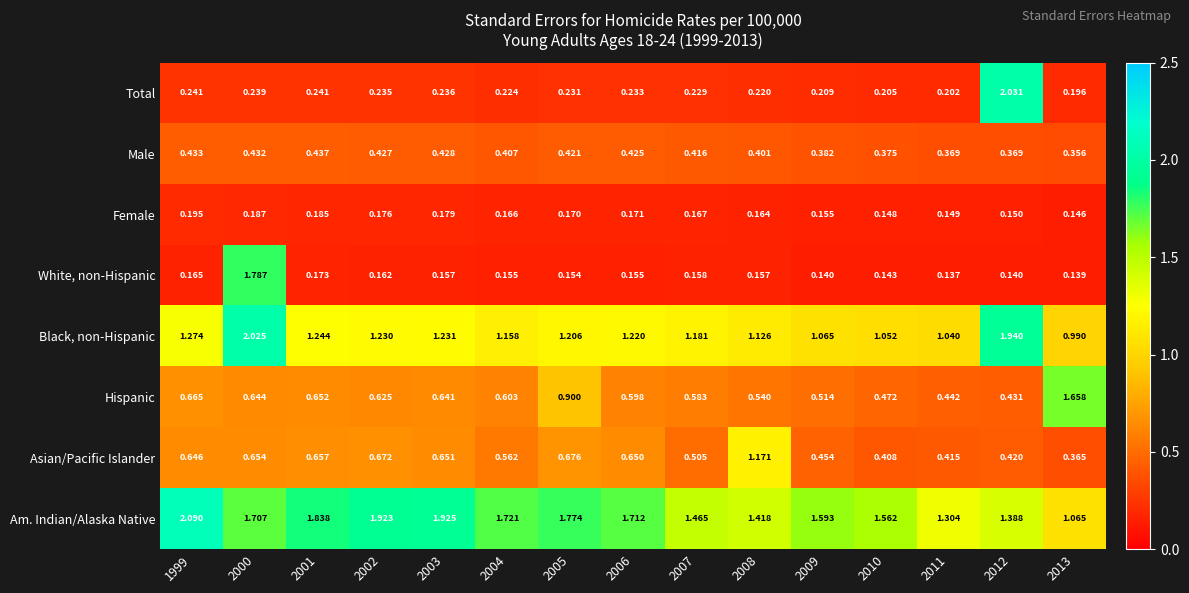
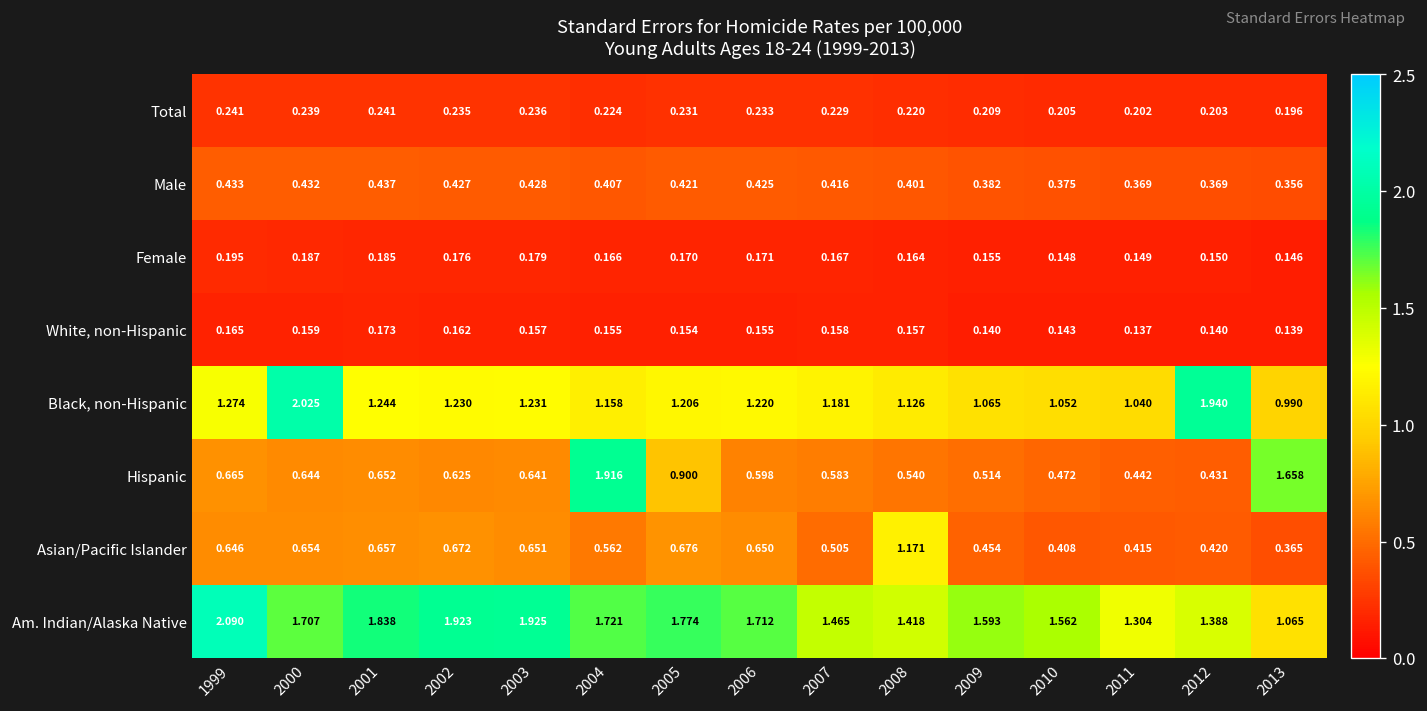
  {
    "Total": {
      "1999": 0.241,
      "2000": 0.239,
      "2001": 0.241,
      "2002": 0.235,
      "2003": 0.236,
      "2004": 0.224,
      "2005": 0.231,
      "2006": 0.233,
      "2007": 0.229,
      "2008": 0.220,
      "2009": 0.209,
      "2010": 0.205,
      "2011": 0.202,
-     "2012": 2.031,
+     "2012": 0.203,
      "2013": 0.196
    },
    "Male": {
      "1999": 0.433,
      "2000": 0.432,
      "2001": 0.437,
      "2002": 0.427,
      "2003": 0.428,
      "2004": 0.407,
      "2005": 0.421,
      "2006": 0.425,
      "2007": 0.416,
      "2008": 0.401,
      "2009": 0.382,
      "2010": 0.375,
      "2011": 0.369,
      "2012": 0.369,
      "2013": 0.356
    },
    "Female": {
      "1999": 0.195,
      "2000": 0.187,
      "2001": 0.185,
      "2002": 0.176,
      "2003": 0.179,
      "2004": 0.166,
      "2005": 0.170,
      "2006": 0.171,
      "2007": 0.167,
      "2008": 0.164,
      "2009": 0.155,
      "2010": 0.148,
      "2011": 0.149,
      "2012": 0.150,
      "2013": 0.146
    },
    "White, non-Hispanic": {
      "1999": 0.165,
-     "2000": 1.787,
+     "2000": 0.159,
      "2001": 0.173,
      "2002": 0.162,
      "2003": 0.157,
      "2004": 0.155,
      "2005": 0.154,
      "2006": 0.155,
      "2007": 0.158,
      "2008": 0.157,
      "2009": 0.140,
      "2010": 0.143,
      "2011": 0.137,
      "2012": 0.140,
      "2013": 0.139
    },
    "Black, non-Hispanic": {
      "1999": 1.274,
      "2000": 2.025,
      "2001": 1.244,
      "2002": 1.230,
      "2003": 1.231,
      "2004": 1.158,
      "2005": 1.206,
      "2006": 1.220,
      "2007": 1.181,
      "2008": 1.126,
      "2009": 1.065,
      "2010": 1.052,
      "2011": 1.040,
      "2012": 1.940,
      "2013": 0.990
    },
    "Hispanic": {
      "1999": 0.665,
      "2000": 0.644,
      "2001": 0.652,
      "2002": 0.625,
      "2003": 0.641,
-     "2004": 0.603,
+     "2004": 1.916,
      "2005": 0.900,
      "2006": 0.598,
      "2007": 0.583,
      "2008": 0.540,
      "2009": 0.514,
      "2010": 0.472,
      "2011": 0.442,
      "2012": 0.431,
      "2013": 1.658
    },
    "Asian/Pacific Islander": {
      "1999": 0.646,
      "2000": 0.654,
      "2001": 0.657,
      "2002": 0.672,
      "2003": 0.651,
      "2004": 0.562,
      "2005": 0.676,
      "2006": 0.650,
      "2007": 0.505,
      "2008": 1.171,
      "2009": 0.454,
      "2010": 0.408,
      "2011": 0.415,
      "2012": 0.420,
      "2013": 0.365
    },
    "Am. Indian/Alaska Native": {
      "1999": 2.090,
      "2000": 1.707,
      "2001": 1.838,
      "2002": 1.923,
      "2003": 1.925,
      "2004": 1.721,
      "2005": 1.774,
      "2006": 1.712,
      "2007": 1.465,
      "2008": 1.418,
      "2009": 1.593,
      "2010": 1.562,
      "2011": 1.304,
      "2012": 1.388,
      "2013": 1.065
    }
  }
